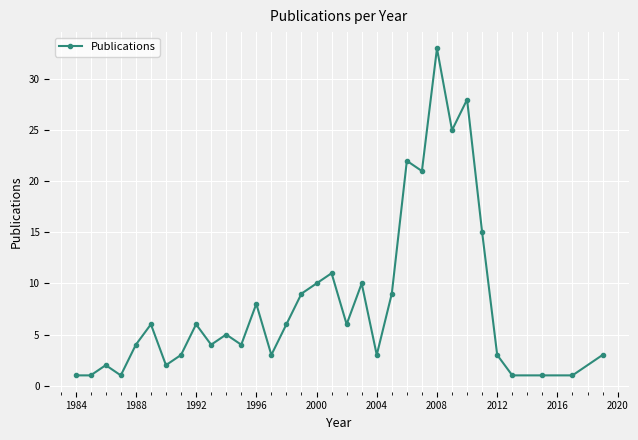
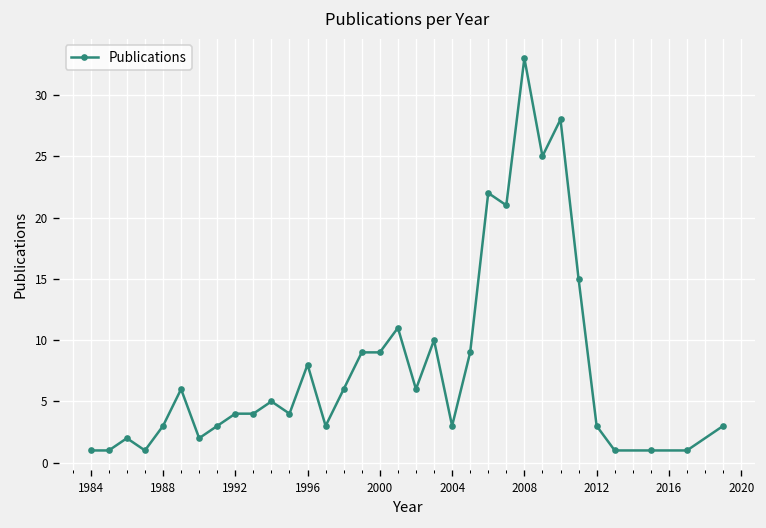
  {
    "1984": 1,
-   "1988": 4,
-   "1992": 6,
+   "1988": 3,
+   "1992": 4,
    "1996": 8,
-   "2000": 10,
+   "2000": 9,
    "2004": 3,
    "2008": 33,
    "2012": 3
  }
